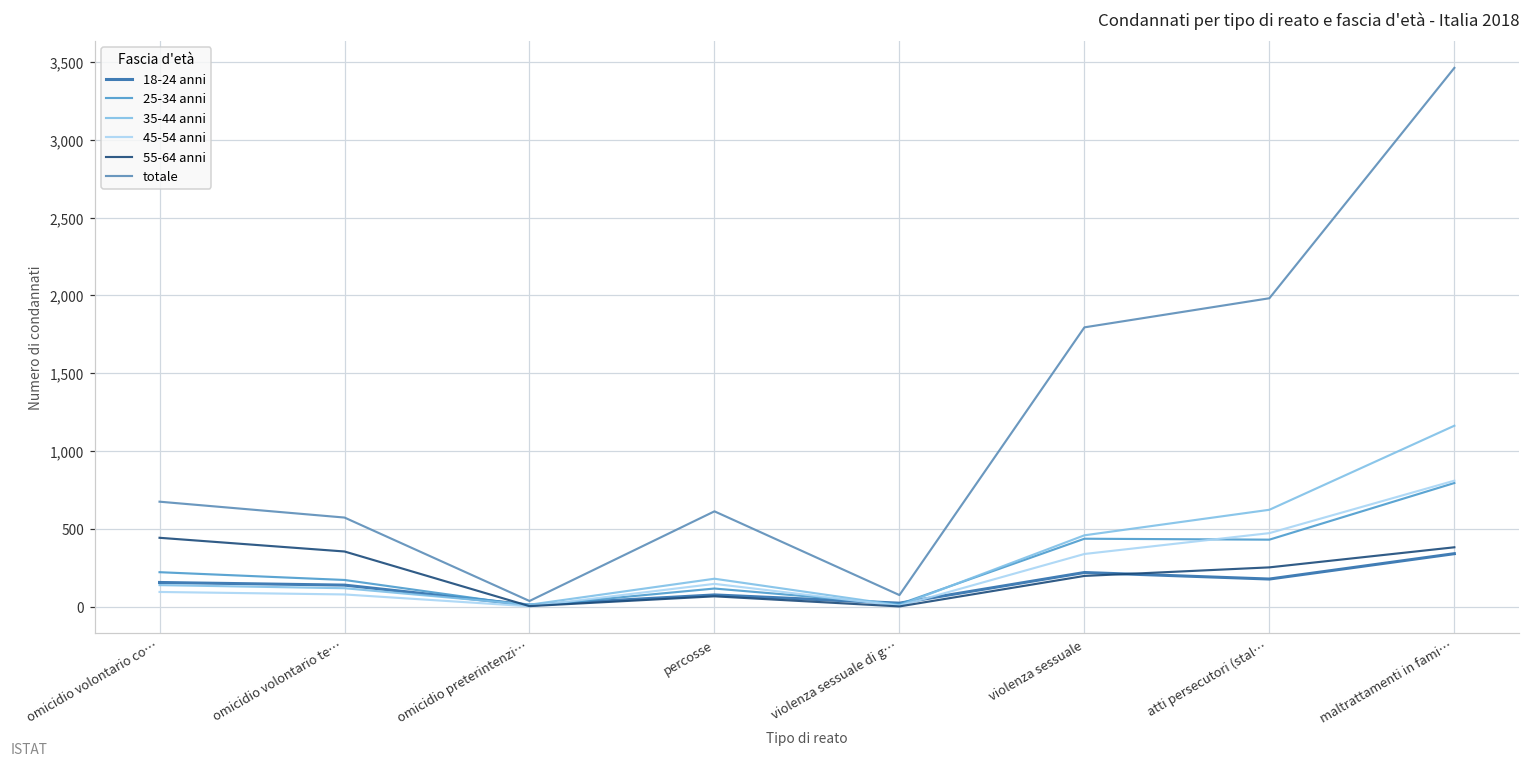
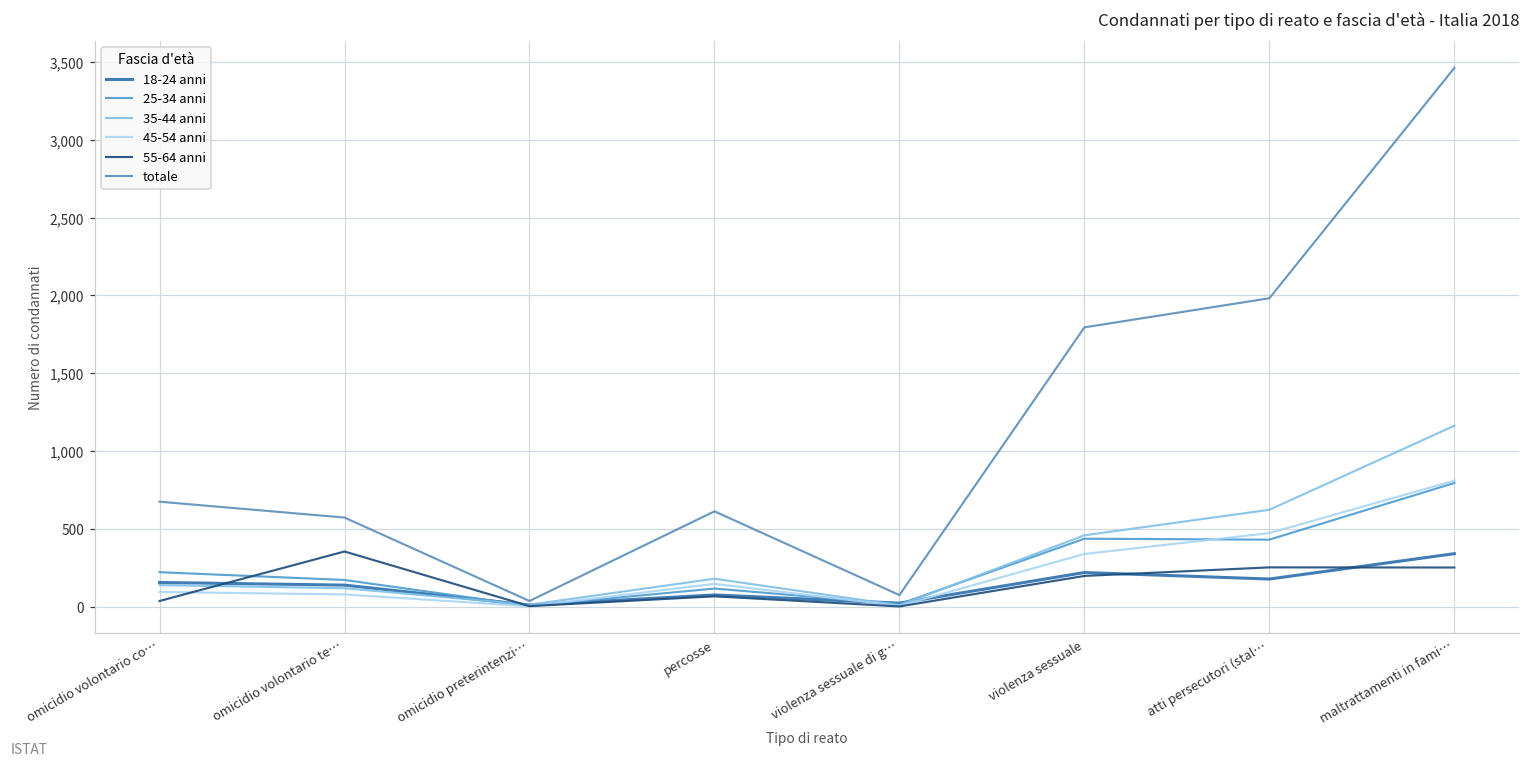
  {
    "55-64 anni": {
-     "omicidio volontario co…": 440,
+     "omicidio volontario co…": 40,
      "omicidio volontario te…": 360,
      "violenza sessuale": 200,
      "atti persecutori (stal…": 250,
-     "maltrattamenti in fami…": 380
+     "maltrattamenti in fami…": 250
    }
  }
